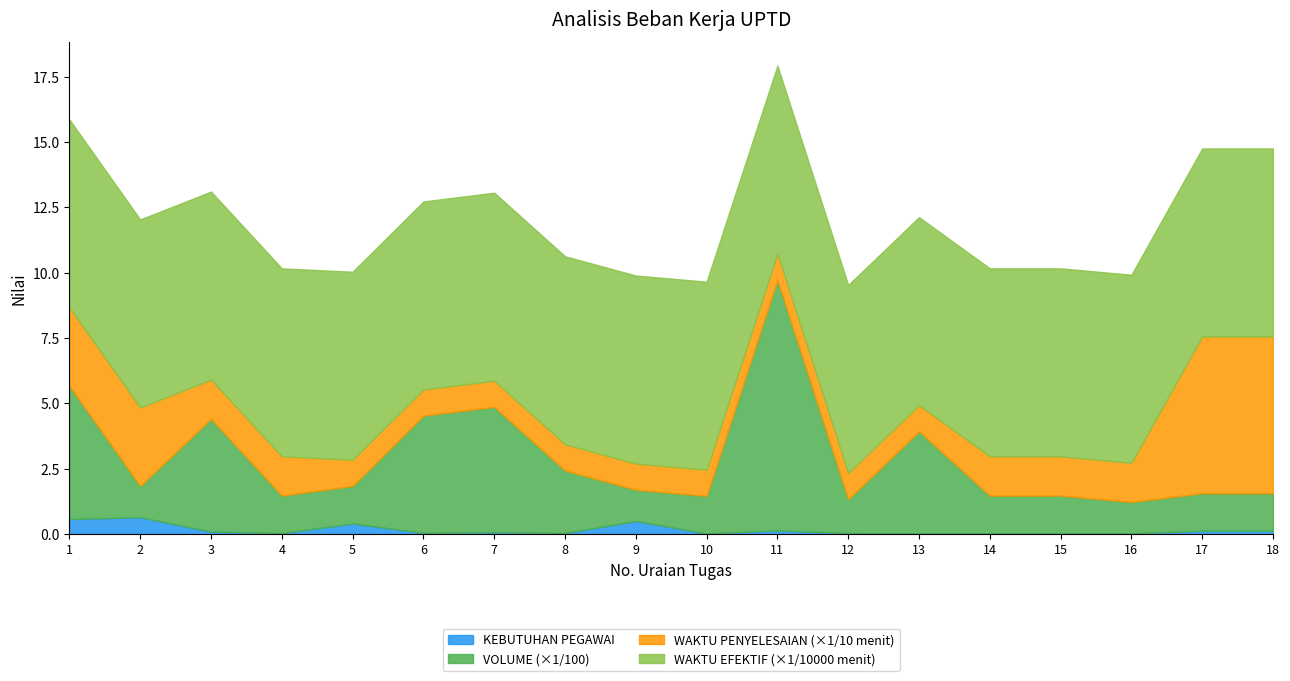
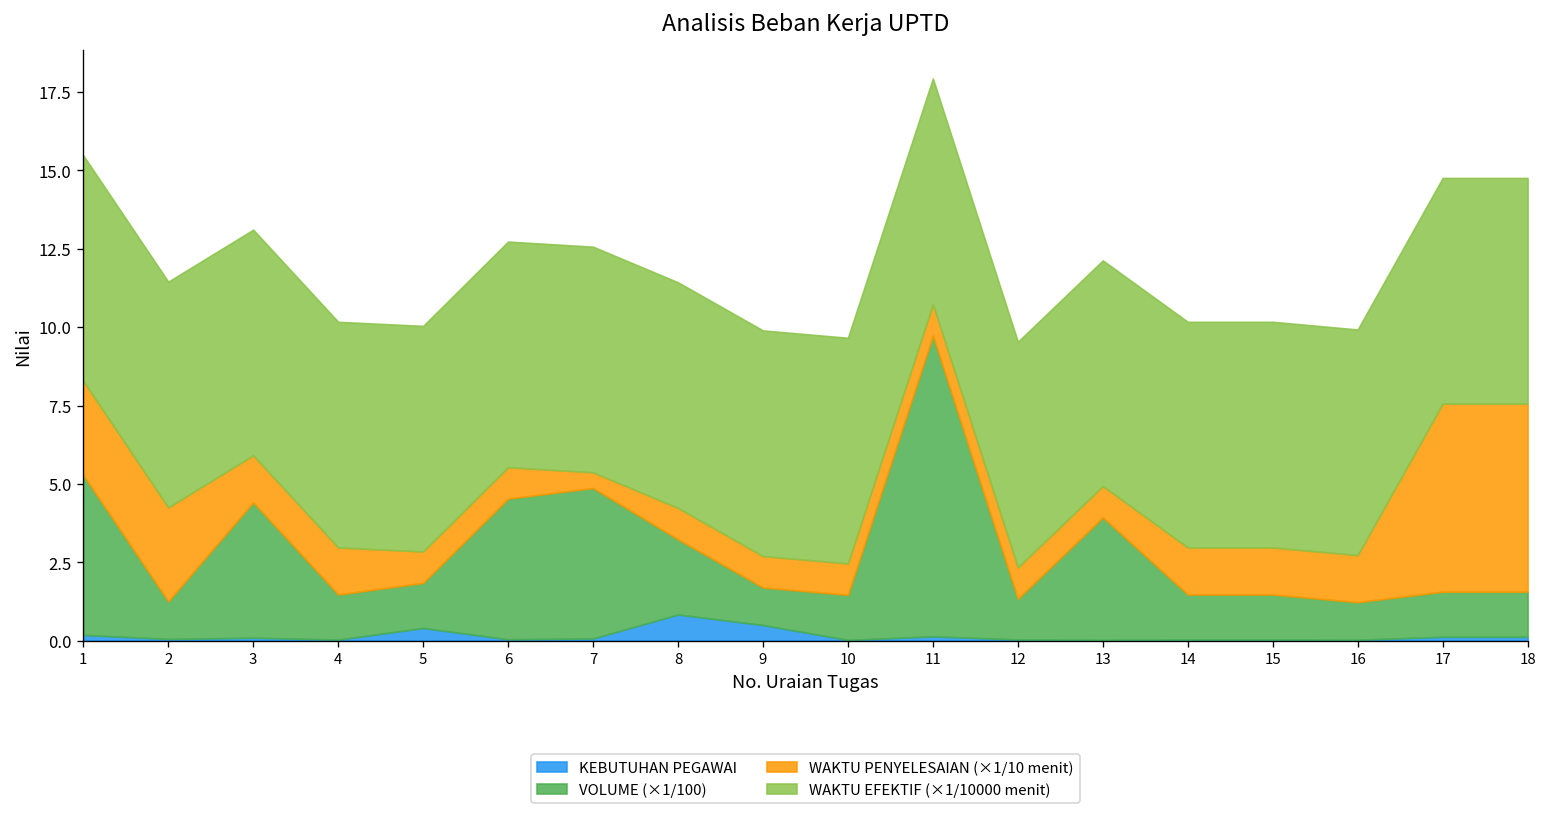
  {
    "KEBUTUHAN PEGAWAI": {
-     "1": 0.6,
-     "2": 0.6,
+     "1": 0.2,
+     "2": 0.1,
      "5": 0.4,
-     "8": 0.0,
+     "8": 0.8,
      "9": 0.5,
      "11": 0.1,
      "17": 0.1,
      "18": 0.1
    },
    "VOLUME (×1/100)": {
      "1": 5.1,
      "2": 1.2,
      "3": 4.3,
      "4": 1.4,
      "5": 1.4,
      "6": 4.5,
      "7": 4.8,
      "8": 2.4,
      "9": 1.2,
      "10": 1.4,
      "11": 9.6,
      "12": 1.3,
      "13": 3.9,
      "14": 1.4,
      "15": 1.4,
      "16": 1.2,
      "17": 1.4,
      "18": 1.4
    },
    "WAKTU PENYELESAIAN (×1/10 menit)": {
      "1": 3.0,
      "2": 3.0,
      "3": 1.5,
      "4": 1.5,
      "5": 1.0,
      "6": 1.0,
-     "7": 1.0,
+     "7": 0.5,
      "8": 1.0,
      "9": 1.0,
      "10": 1.0,
      "11": 1.0,
      "12": 1.0,
      "13": 1.0,
      "14": 1.5,
      "15": 1.5,
      "16": 1.5,
      "17": 6.0,
      "18": 6.0
    },
    "WAKTU EFEKTIF (×1/10000 menit)": {
      "1": 7.2,
      "2": 7.2,
      "3": 7.2,
      "4": 7.2,
      "5": 7.2,
      "6": 7.2,
      "7": 7.2,
      "8": 7.2,
      "9": 7.2,
      "10": 7.2,
      "11": 7.2,
      "12": 7.2,
      "13": 7.2,
      "14": 7.2,
      "15": 7.2,
      "16": 7.2,
      "17": 7.2,
      "18": 7.2
    }
  }
